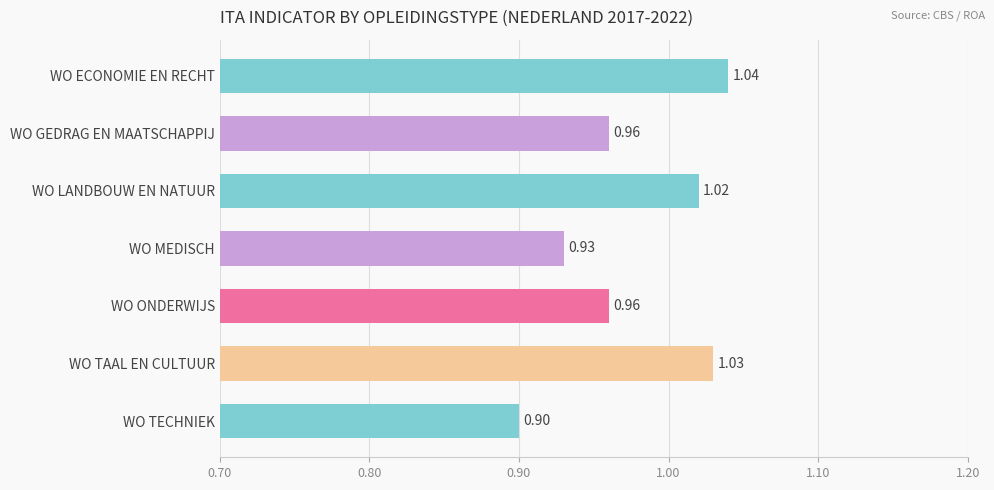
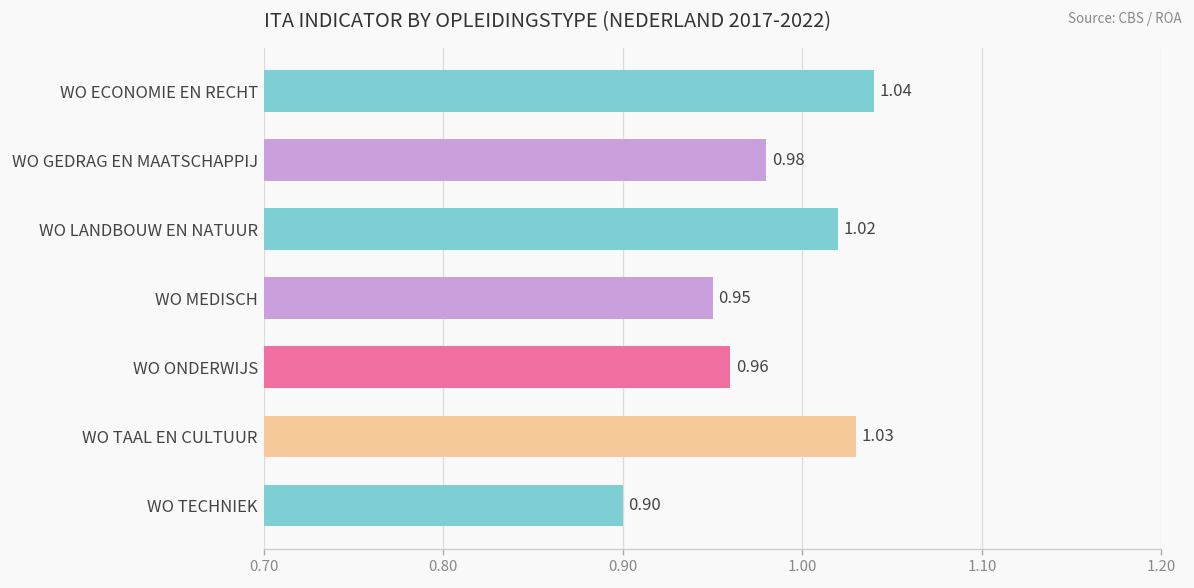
  {
    "WO ECONOMIE EN RECHT": 1.04,
-   "WO GEDRAG EN MAATSCHAPPIJ": 0.96,
+   "WO GEDRAG EN MAATSCHAPPIJ": 0.98,
    "WO LANDBOUW EN NATUUR": 1.02,
-   "WO MEDISCH": 0.93,
+   "WO MEDISCH": 0.95,
    "WO ONDERWIJS": 0.96,
    "WO TAAL EN CULTUUR": 1.03,
    "WO TECHNIEK": 0.90
  }
